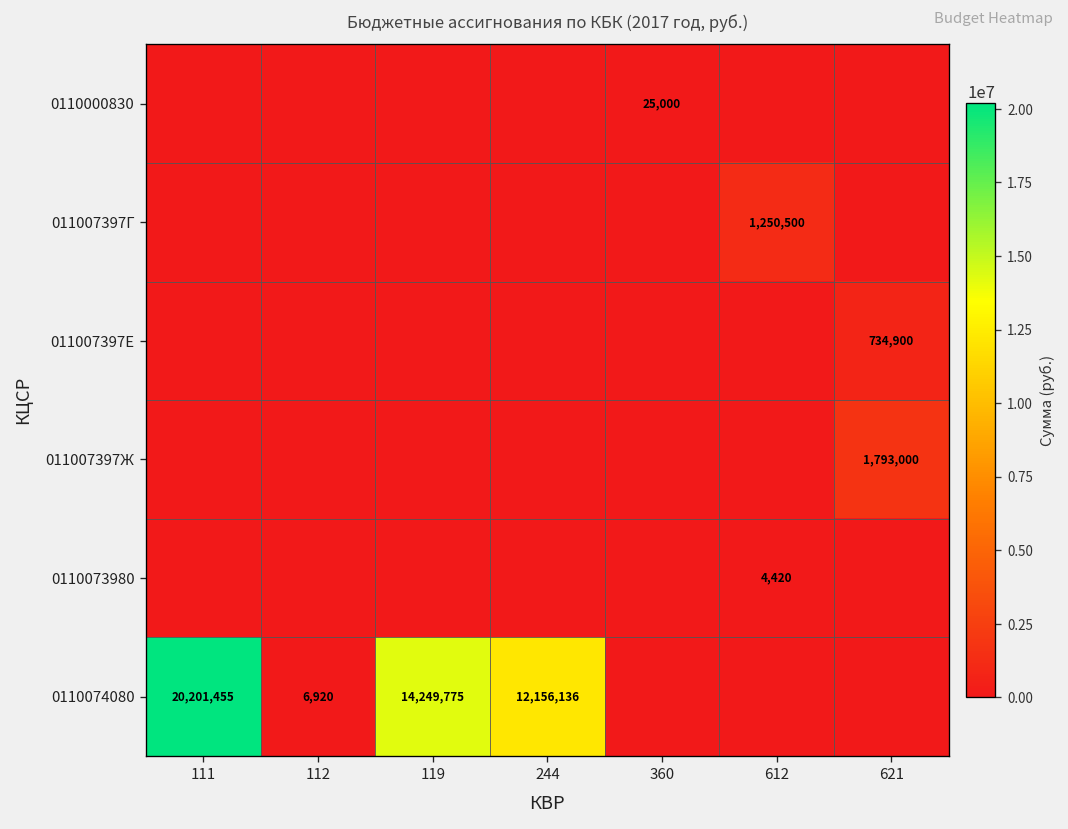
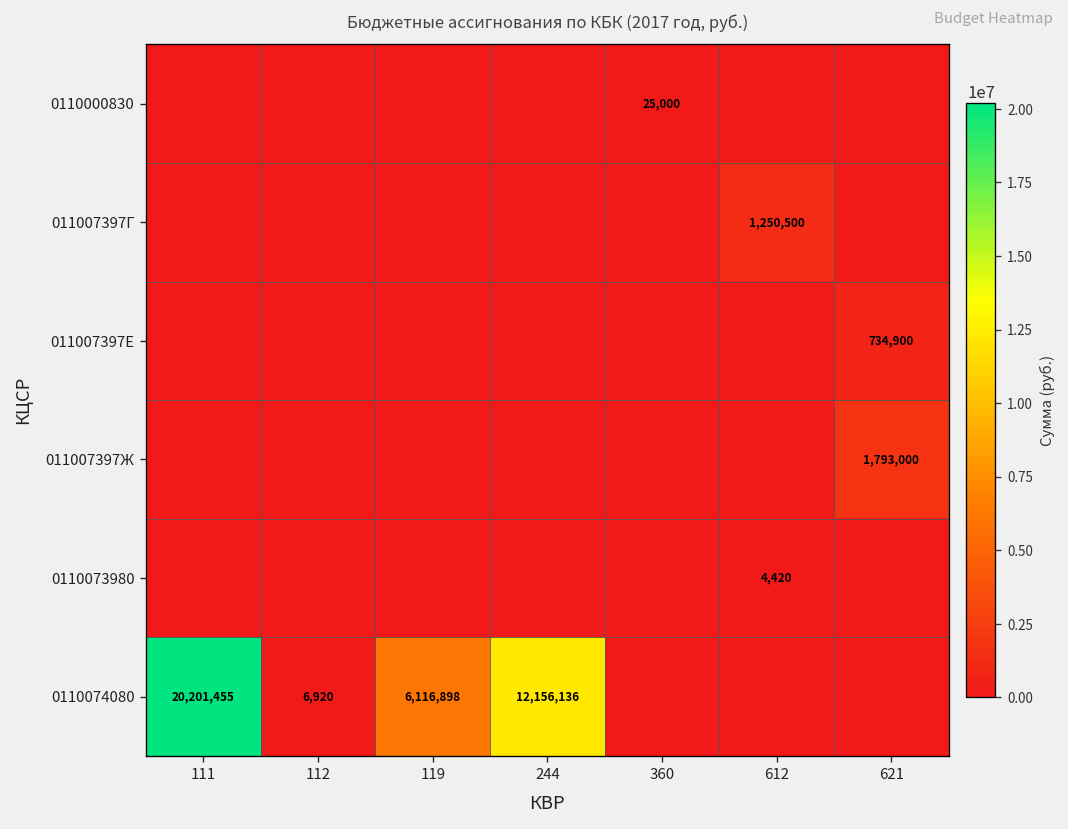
  {
    "0110000830": {
      "360": "25,000"
    },
    "011007397Г": {
      "612": "1,250,500"
    },
    "011007397Е": {
      "621": "734,900"
    },
    "011007397Ж": {
      "621": "1,793,000"
    },
    "0110073980": {
      "612": "4,420"
    },
    "0110074080": {
      "111": "20,201,455",
      "112": "6,920",
-     "119": "14,249,775",
+     "119": "6,116,898",
      "244": "12,156,136"
    }
  }
